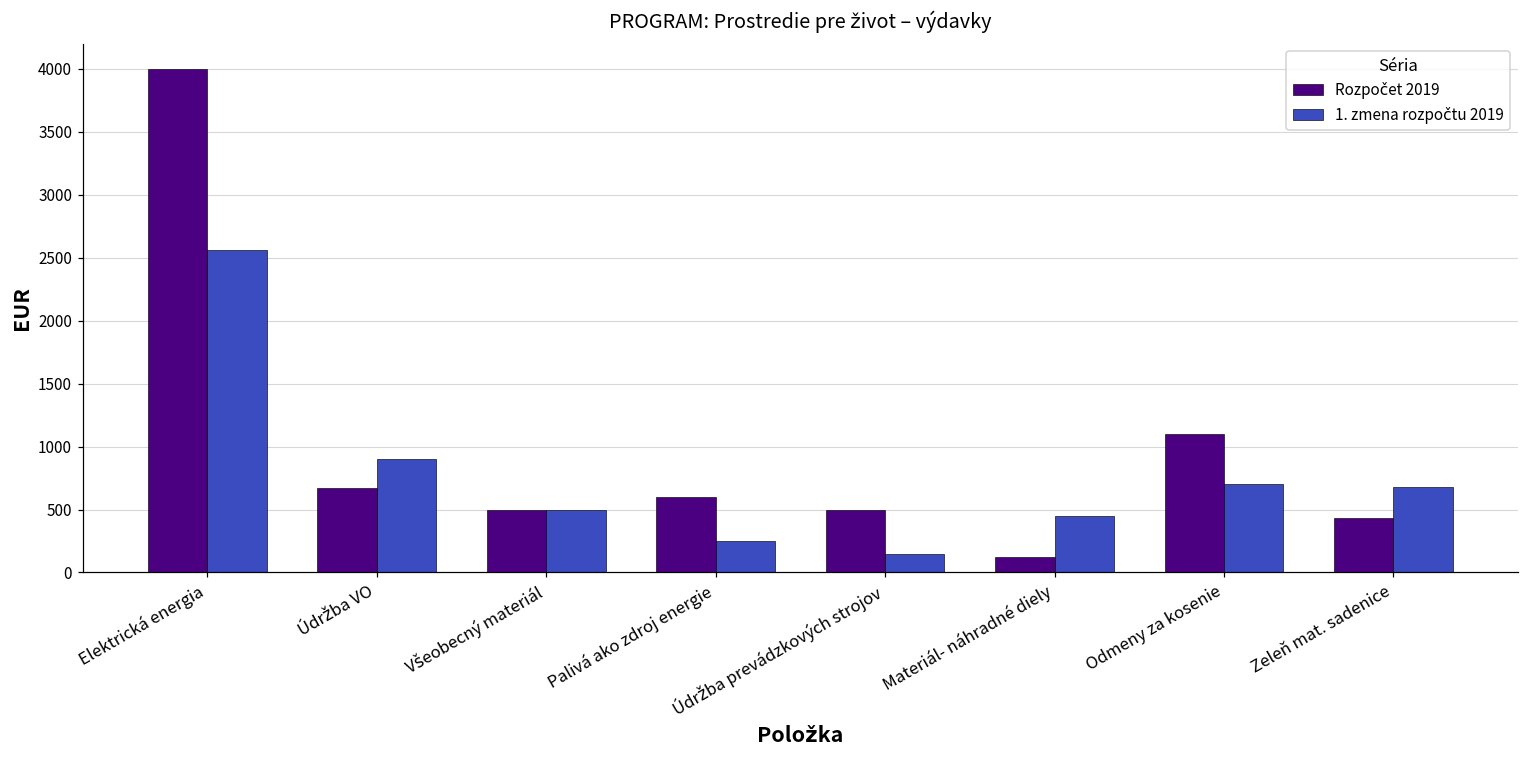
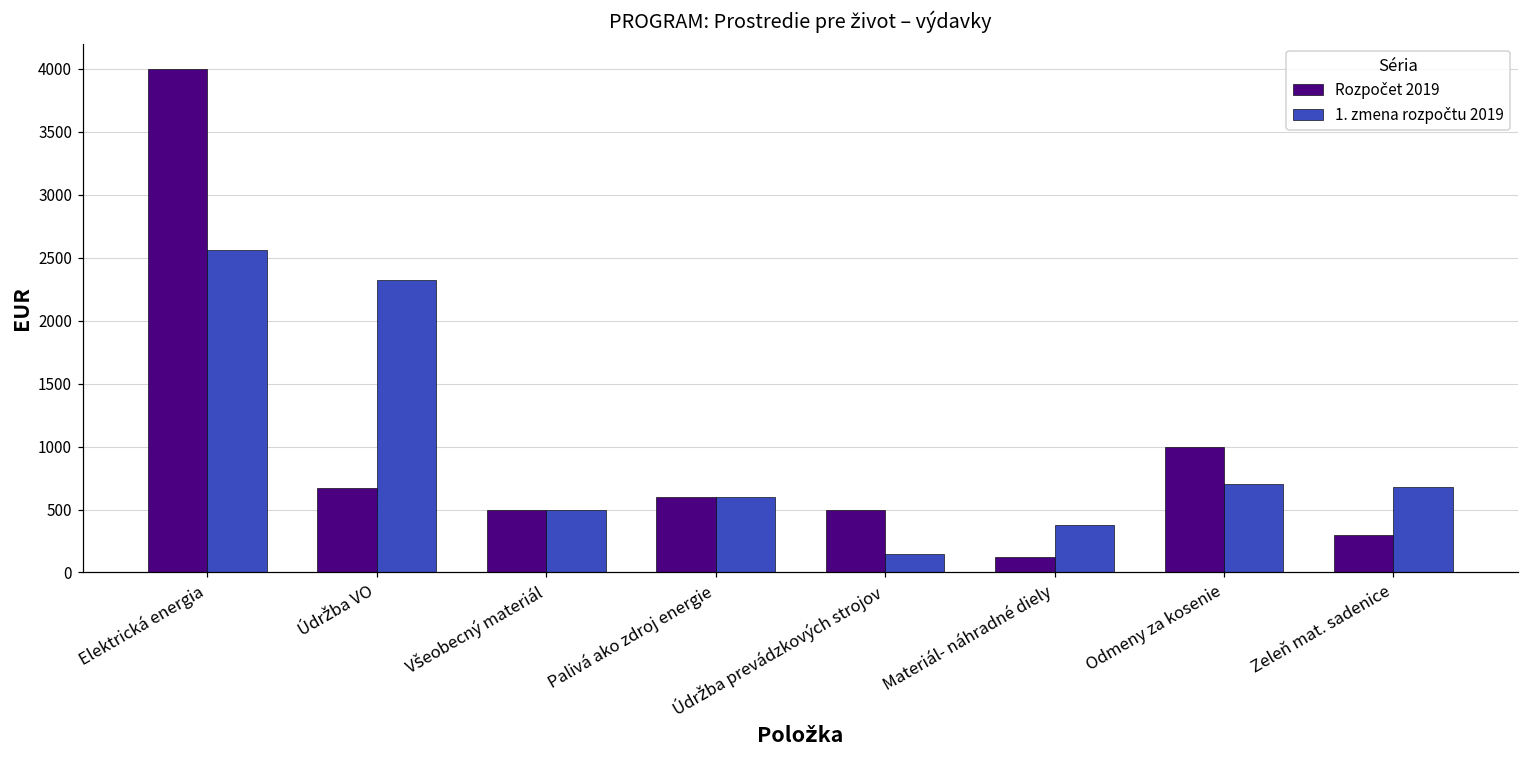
  {
    "Rozpočet 2019": {
      "Elektrická energia": 4000,
      "Údržba VO": 670,
      "Všeobecný materiál": 500,
      "Palivá ako zdroj energie": 600,
      "Údržba prevádzkových strojov": 500,
      "Materiál- náhradné diely": 130,
-     "Odmeny za kosenie": 1100,
-     "Zeleň mat. sadenice": 430
+     "Odmeny za kosenie": 1000,
+     "Zeleň mat. sadenice": 300
    },
    "1. zmena rozpočtu 2019": {
      "Elektrická energia": 2560,
-     "Údržba VO": 900,
+     "Údržba VO": 2320,
      "Všeobecný materiál": 500,
-     "Palivá ako zdroj energie": 250,
+     "Palivá ako zdroj energie": 600,
      "Údržba prevádzkových strojov": 150,
-     "Materiál- náhradné diely": 450,
+     "Materiál- náhradné diely": 370,
      "Odmeny za kosenie": 710,
      "Zeleň mat. sadenice": 680
    }
  }
